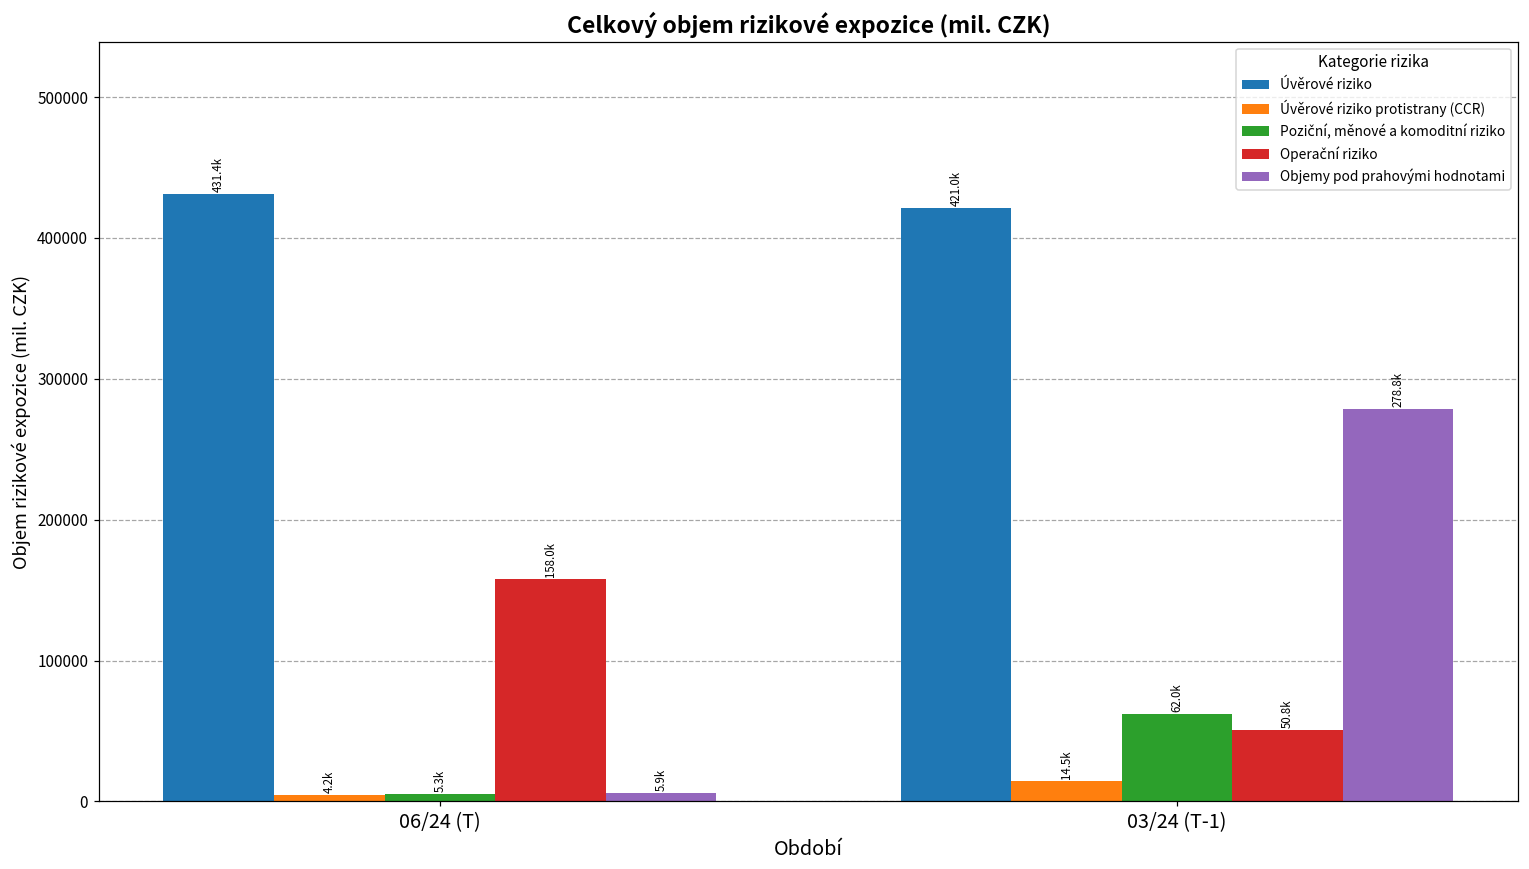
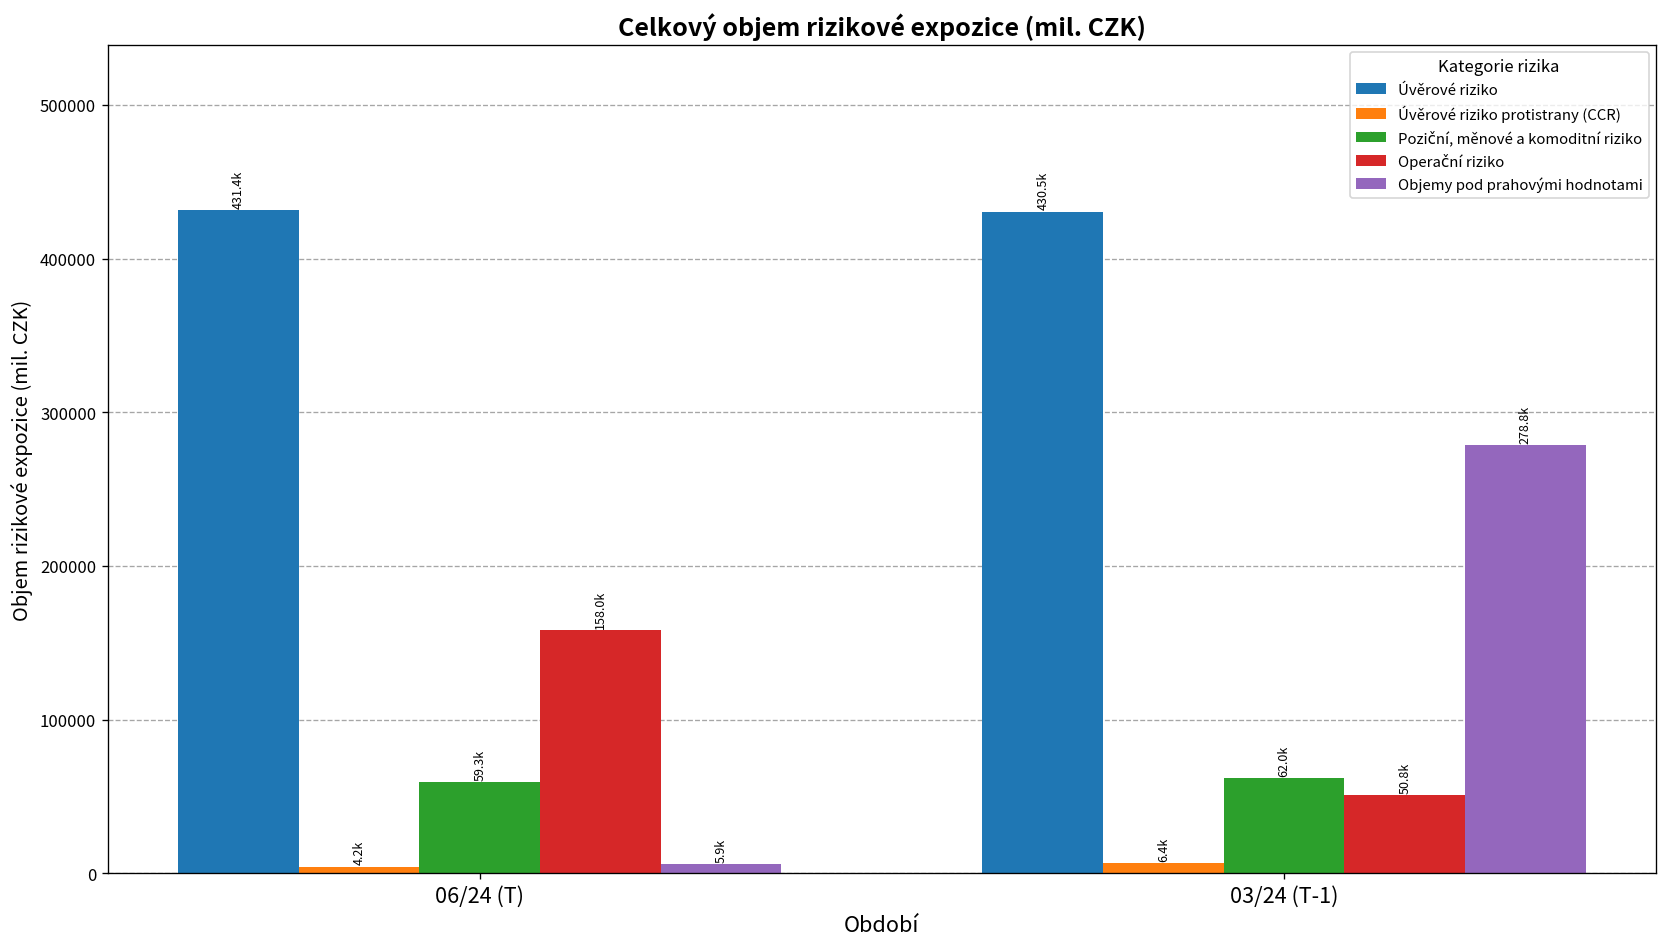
  {
    "Úvěrové riziko": {
      "06/24 (T)": "431.4k",
-     "03/24 (T-1)": "421.0k"
+     "03/24 (T-1)": "430.5k"
    },
    "Úvěrové riziko protistrany (CCR)": {
      "06/24 (T)": "4.2k",
-     "03/24 (T-1)": "14.5k"
+     "03/24 (T-1)": "6.4k"
    },
    "Poziční, měnové a komoditní riziko": {
-     "06/24 (T)": "5.3k",
+     "06/24 (T)": "59.3k",
      "03/24 (T-1)": "62.0k"
    },
    "Operační riziko": {
      "06/24 (T)": "158.0k",
      "03/24 (T-1)": "50.8k"
    },
    "Objemy pod prahovými hodnotami": {
      "06/24 (T)": "5.9k",
      "03/24 (T-1)": "278.8k"
    }
  }
